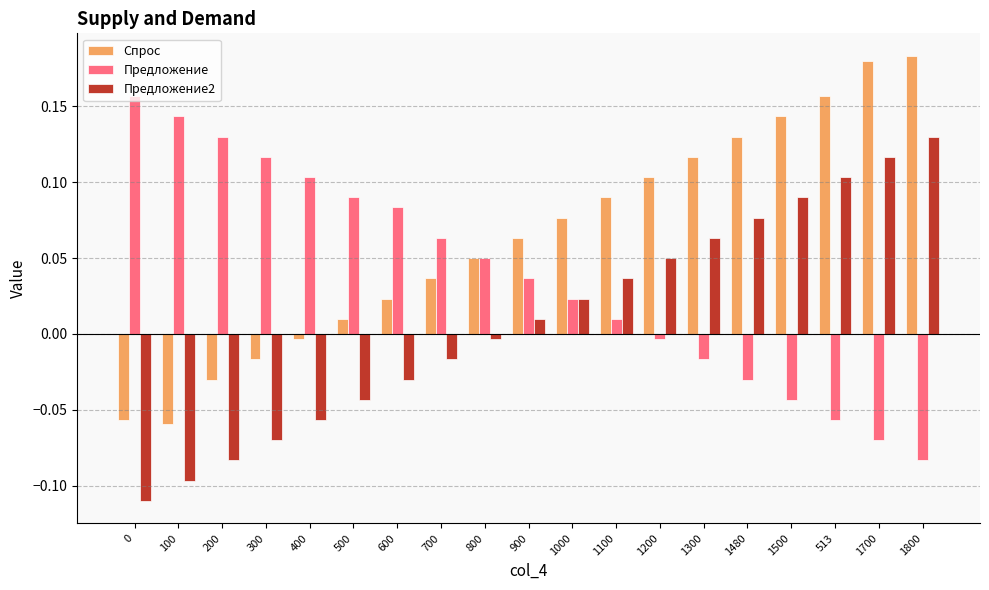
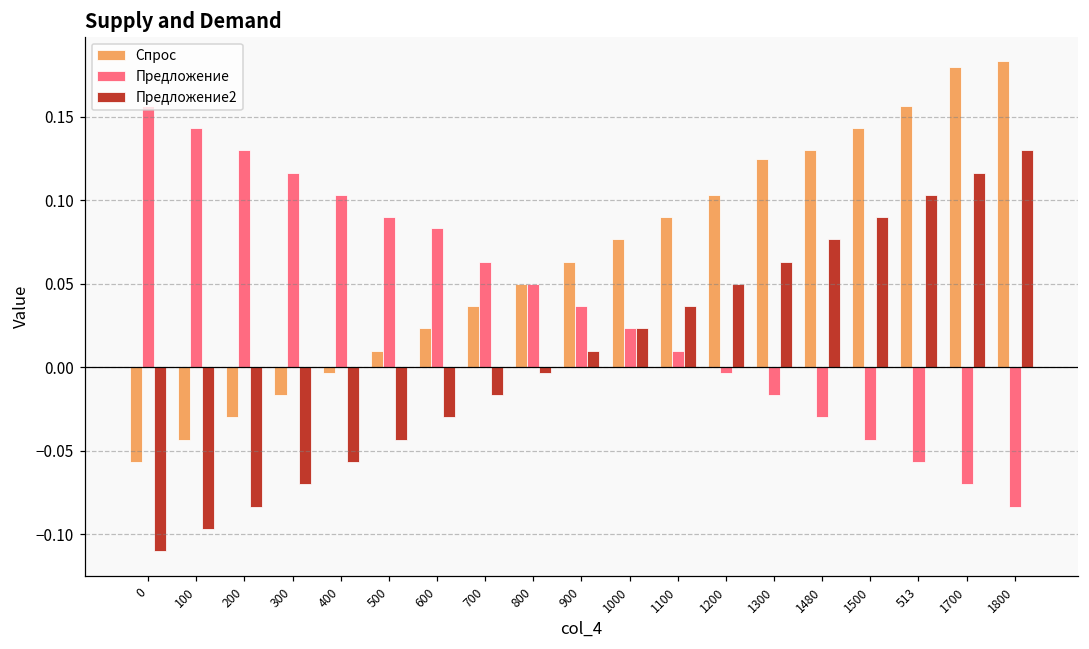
  {
    "Спрос": {
      "0": -0.057,
-     "100": -0.059,
+     "100": -0.043,
      "200": -0.030,
      "300": -0.017,
      "400": -0.003,
      "500": 0.010,
      "600": 0.023,
      "700": 0.037,
      "800": 0.050,
      "900": 0.063,
      "1000": 0.077,
      "1100": 0.090,
      "1200": 0.103,
-     "1300": 0.117,
+     "1300": 0.125,
      "1480": 0.130,
      "1500": 0.143,
      "513": 0.157,
      "1700": 0.180,
      "1800": 0.183
    },
    "Предложение": {
      "100": 0.143,
      "200": 0.130,
      "300": 0.117,
      "400": 0.103,
      "500": 0.090,
      "600": 0.083,
      "700": 0.063,
      "800": 0.050,
      "900": 0.037,
      "1000": 0.023,
      "1100": 0.010,
      "1200": -0.003,
      "1300": -0.017,
      "1480": -0.030,
      "1500": -0.043,
      "513": -0.057,
      "1700": -0.070,
      "1800": -0.083
    },
    "Предложение2": {
      "0": -0.110,
      "100": -0.097,
      "200": -0.083,
      "300": -0.070,
      "400": -0.057,
      "500": -0.043,
      "600": -0.030,
      "700": -0.017,
      "800": -0.003,
      "900": 0.010,
      "1000": 0.023,
      "1100": 0.037,
      "1200": 0.050,
      "1300": 0.063,
      "1480": 0.077,
      "1500": 0.090,
      "513": 0.103,
      "1700": 0.117,
      "1800": 0.130
    }
  }
